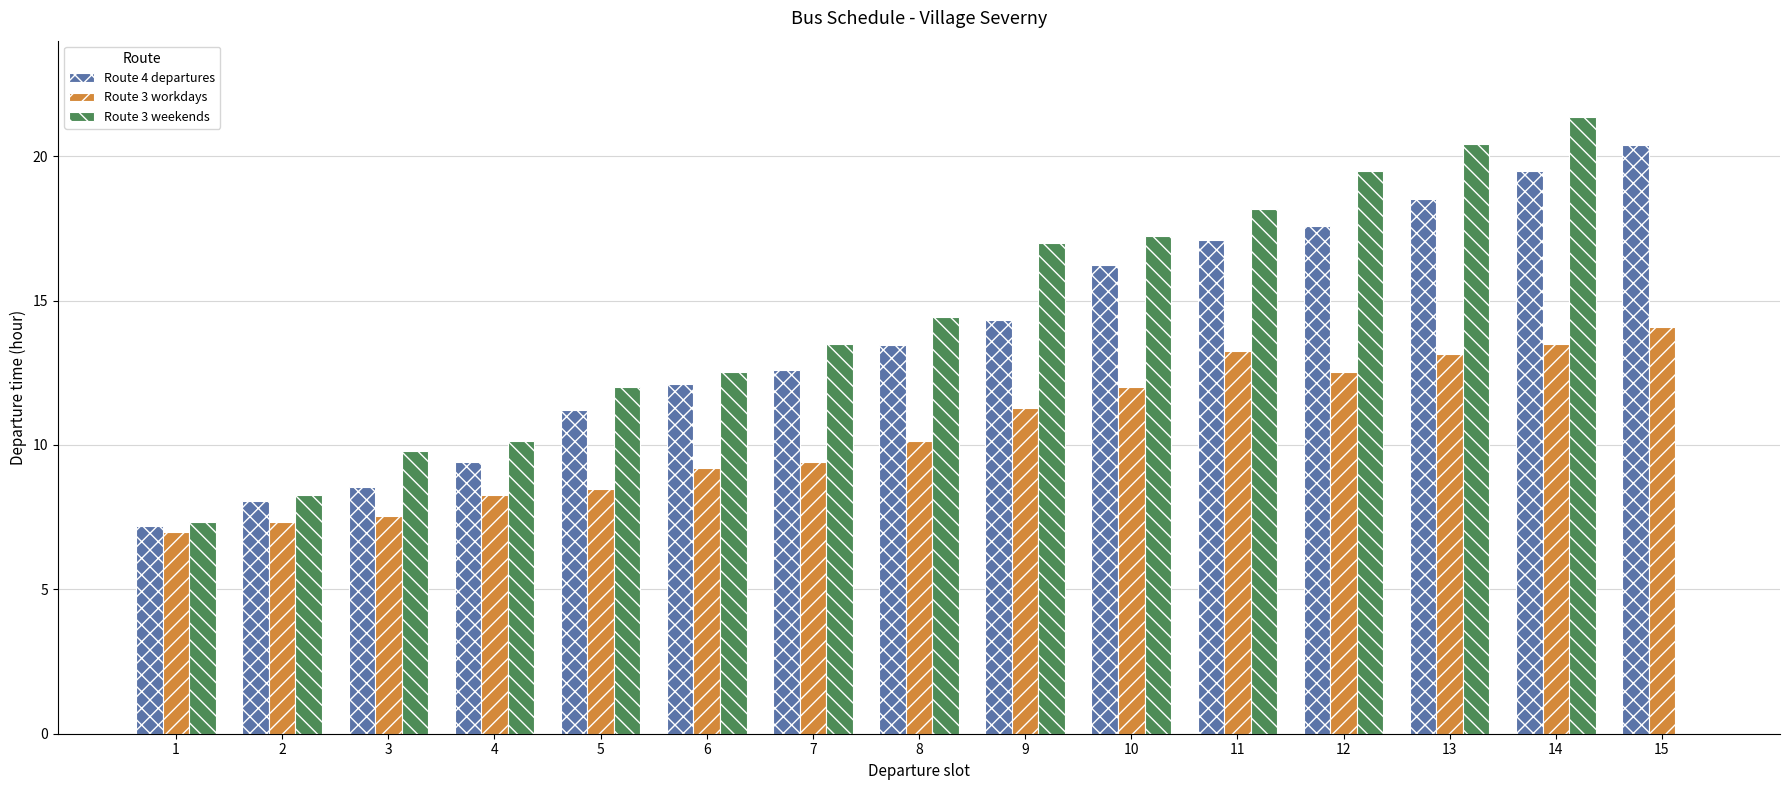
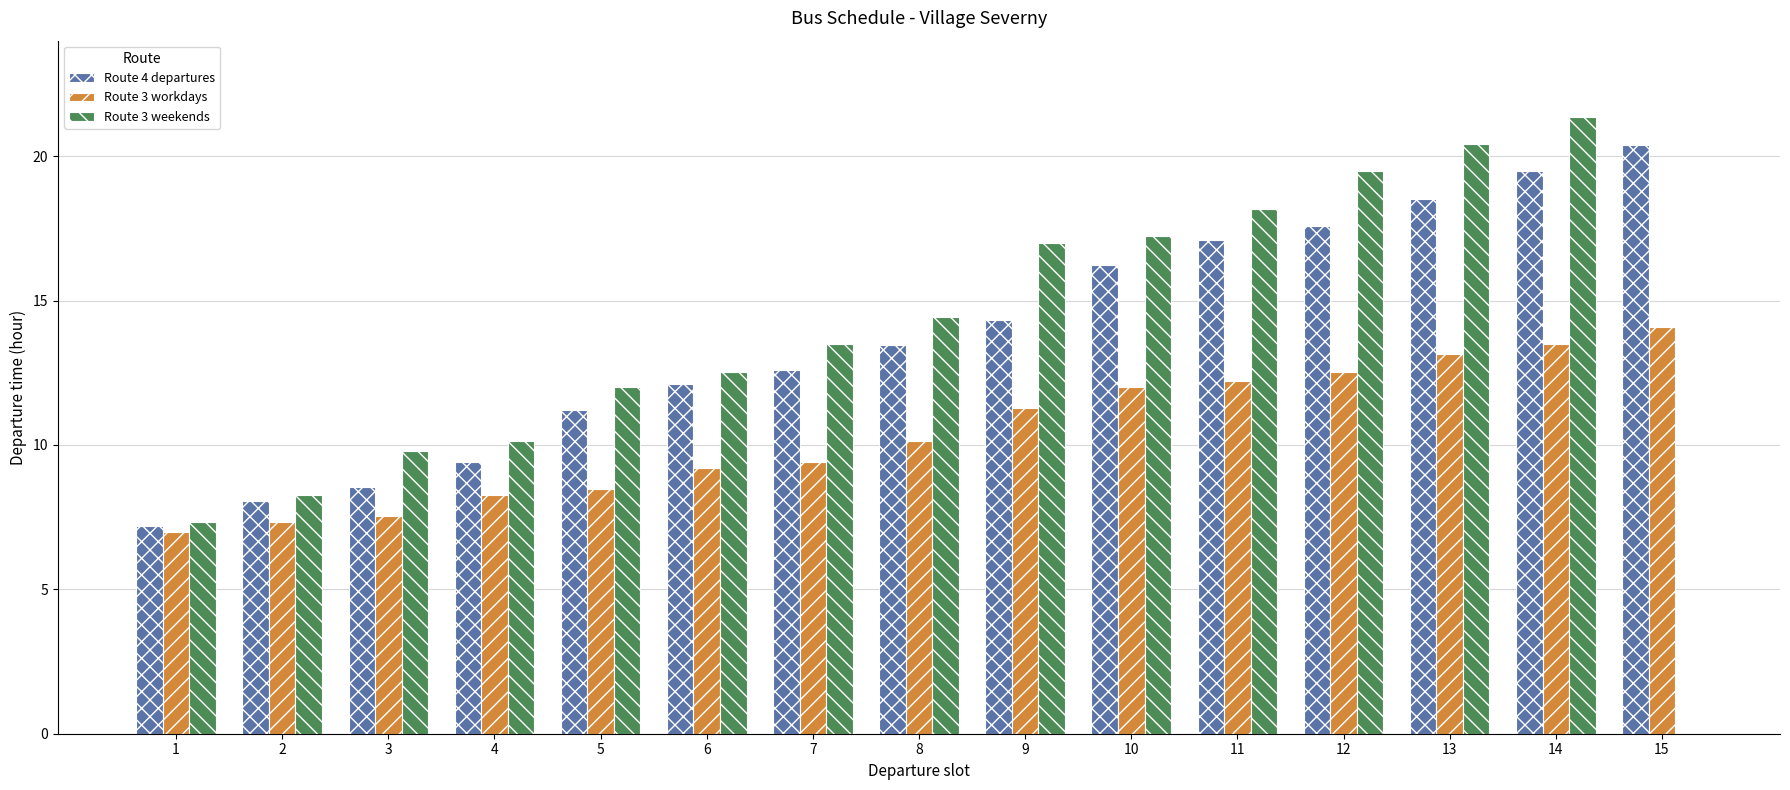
  {
    "Route 4 departures": {
      "1": 7.2,
      "2": 8.1,
      "3": 8.5,
      "4": 9.4,
      "5": 11.2,
      "6": 12.1,
      "7": 12.6,
      "8": 13.5,
      "9": 14.3,
      "10": 16.2,
      "11": 17.1,
      "12": 17.6,
      "13": 18.5,
      "14": 19.5,
      "15": 20.4
    },
    "Route 3 workdays": {
      "1": 7.0,
      "2": 7.3,
      "3": 7.5,
      "4": 8.3,
      "5": 8.5,
      "6": 9.2,
      "7": 9.4,
      "8": 10.1,
      "9": 11.3,
      "10": 12.0,
-     "11": 13.3,
+     "11": 12.2,
      "12": 12.5,
      "13": 13.2,
      "14": 13.5,
      "15": 14.1
    },
    "Route 3 weekends": {
      "1": 7.3,
      "2": 8.3,
      "3": 9.8,
      "4": 10.1,
      "5": 12.0,
      "6": 12.5,
      "7": 13.5,
      "8": 14.4,
      "9": 17.0,
      "10": 17.2,
      "11": 18.2,
      "12": 19.5,
      "13": 20.4,
      "14": 21.4,
      "15": 0.0
    }
  }
